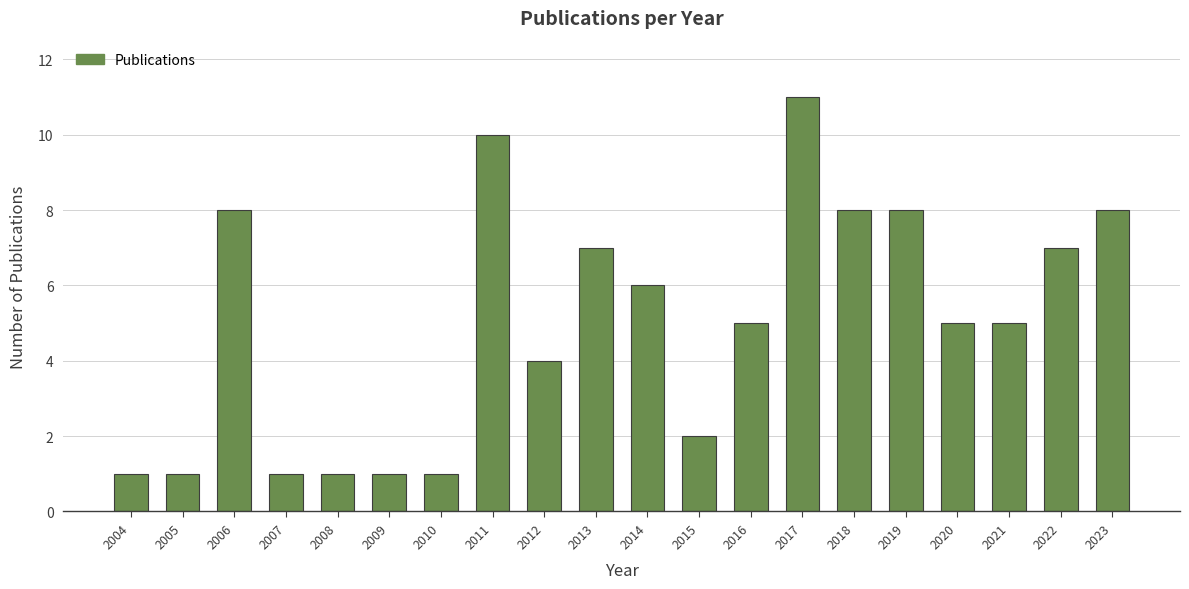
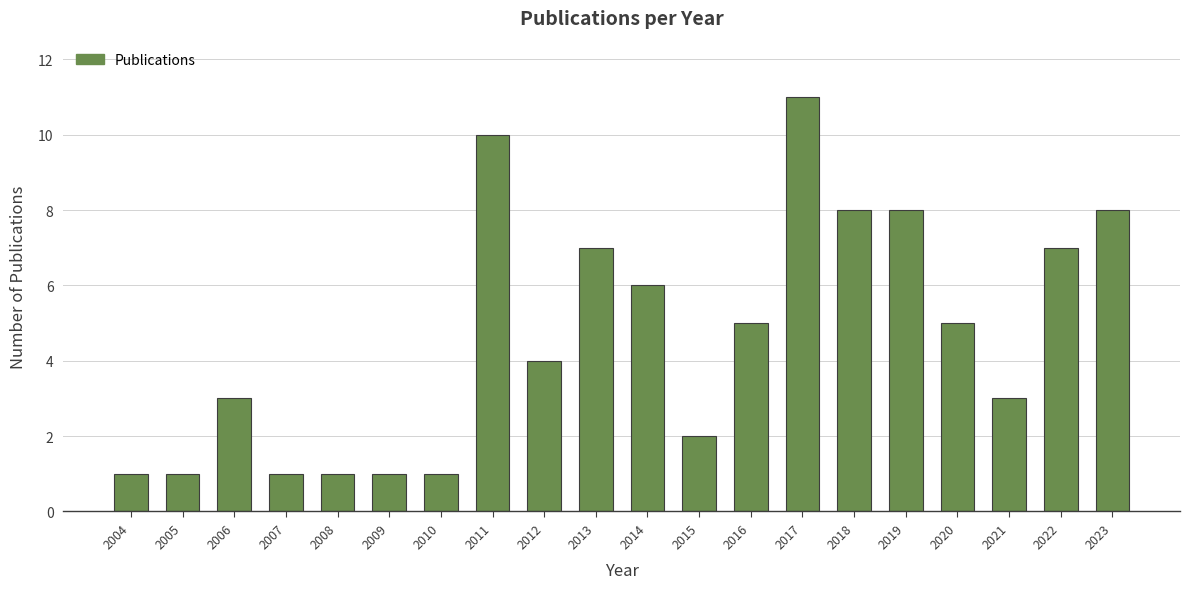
  {
    "2004": 1,
    "2005": 1,
-   "2006": 8,
+   "2006": 3,
    "2007": 1,
    "2008": 1,
    "2009": 1,
    "2010": 1,
    "2011": 10,
    "2012": 4,
    "2013": 7,
    "2014": 6,
    "2015": 2,
    "2016": 5,
    "2017": 11,
    "2018": 8,
    "2019": 8,
    "2020": 5,
-   "2021": 5,
+   "2021": 3,
    "2022": 7,
    "2023": 8
  }
